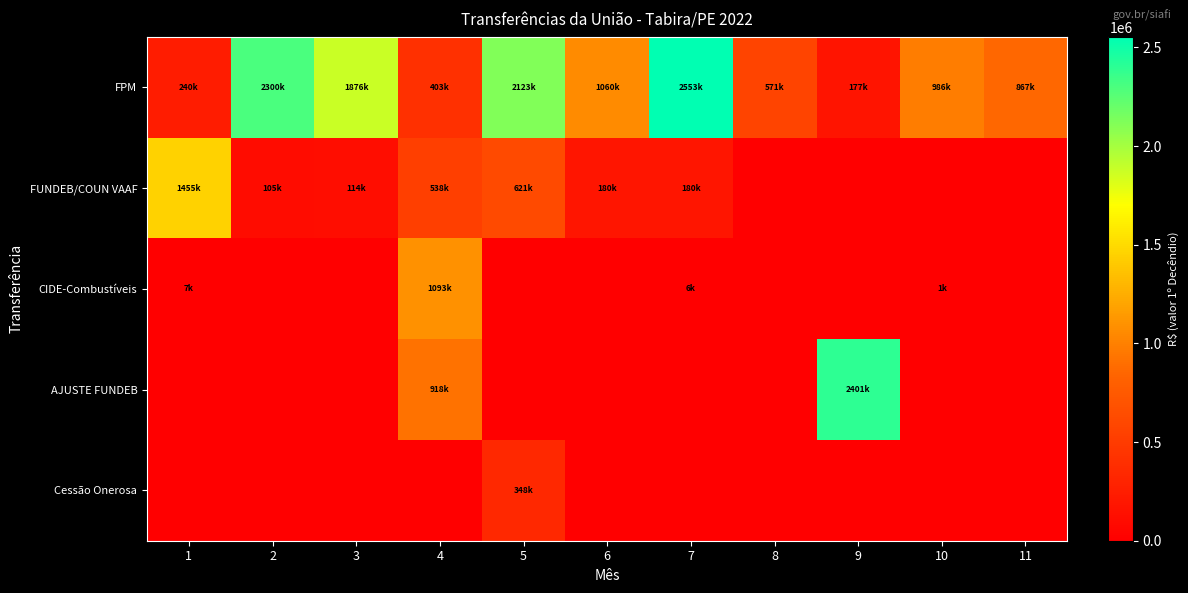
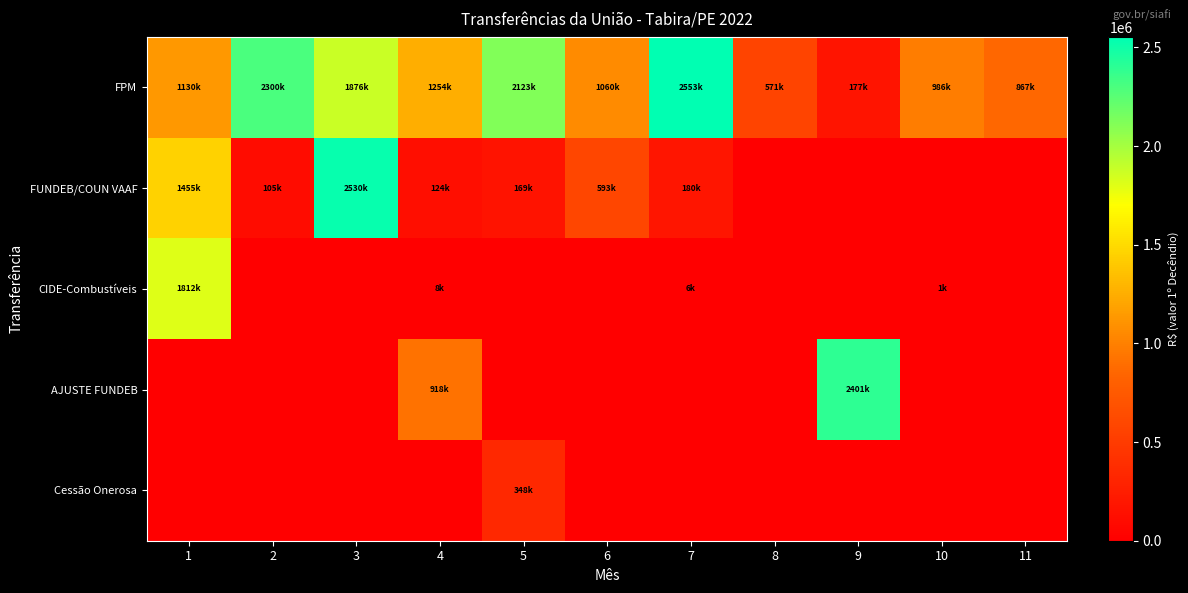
  {
    "FPM": {
-     "1": "240k",
+     "1": "1130k",
      "2": "2300k",
      "3": "1876k",
-     "4": "403k",
+     "4": "1254k",
      "5": "2123k",
      "6": "1060k",
      "7": "2553k",
      "8": "571k",
      "9": "177k",
      "10": "986k",
      "11": "867k"
    },
    "FUNDEB/COUN VAAF": {
      "1": "1455k",
      "2": "105k",
-     "3": "114k",
-     "4": "538k",
-     "5": "621k",
-     "6": "180k",
+     "3": "2530k",
+     "4": "124k",
+     "5": "169k",
+     "6": "593k",
      "7": "180k"
    },
    "CIDE-Combustíveis": {
-     "1": "7k",
-     "4": "1093k",
+     "1": "1812k",
+     "4": "8k",
      "7": "6k",
      "10": "1k"
    },
    "AJUSTE FUNDEB": {
      "4": "918k",
      "9": "2401k"
    },
    "Cessão Onerosa": {
      "5": "348k"
    }
  }
